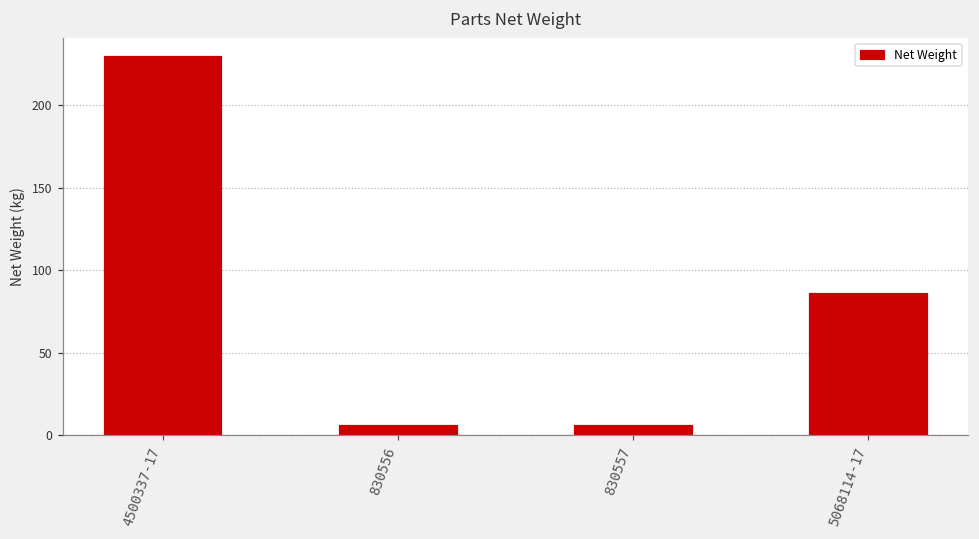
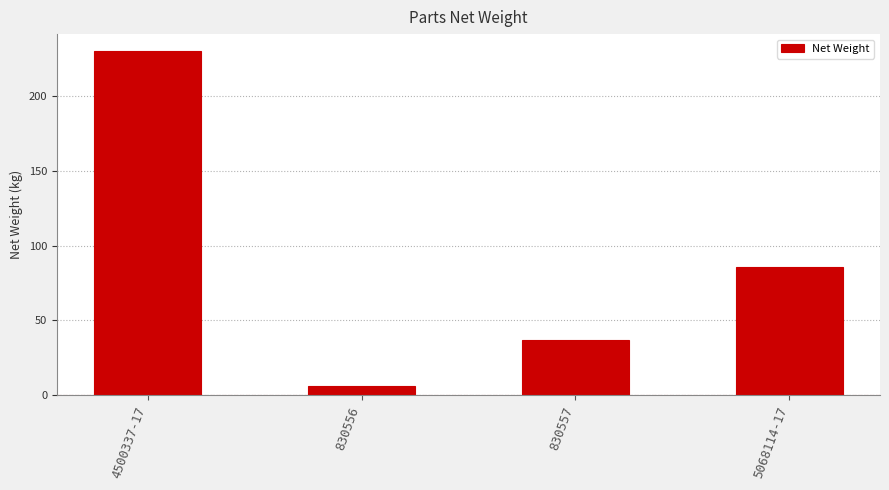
  {
    "4500337-17": 230,
    "830556": 6,
-   "830557": 6,
+   "830557": 37,
    "5068114-17": 86
  }
